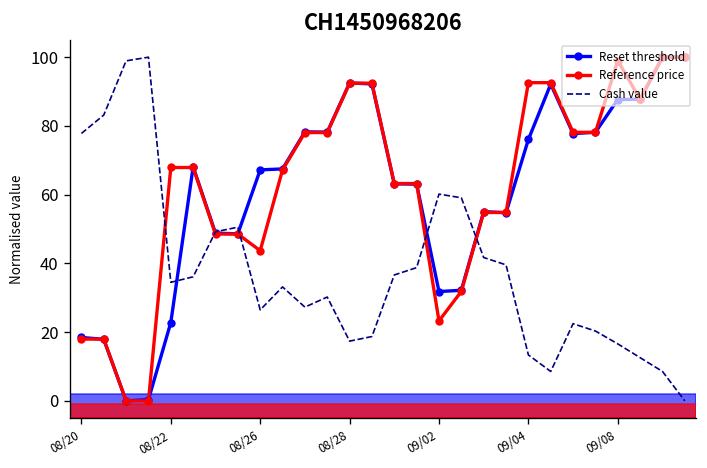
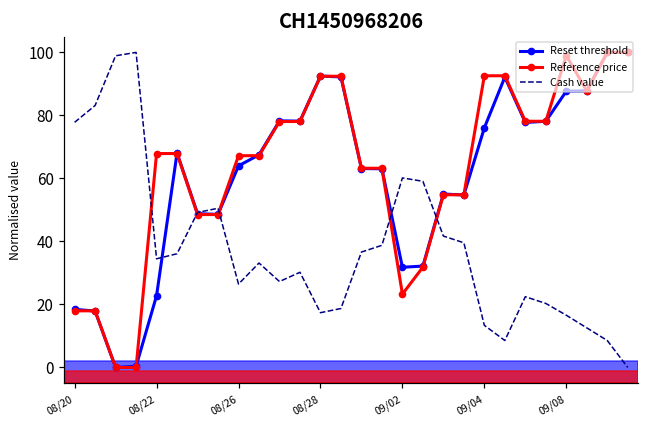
  {
    "Reset threshold": {
      "08/22": 23,
-     "08/26": 67,
+     "08/26": 64,
      "09/02": 32,
      "09/04": 76
    },
    "Reference price": {
      "08/22": 68,
-     "08/26": 44,
+     "08/26": 67,
      "09/02": 23,
      "09/04": 93
    },
    "Cash value": {
      "08/20": 78,
      "08/22": 34,
      "08/26": 26,
      "08/28": 17,
      "09/02": 60,
      "09/04": 13,
      "09/08": 17
    }
  }
